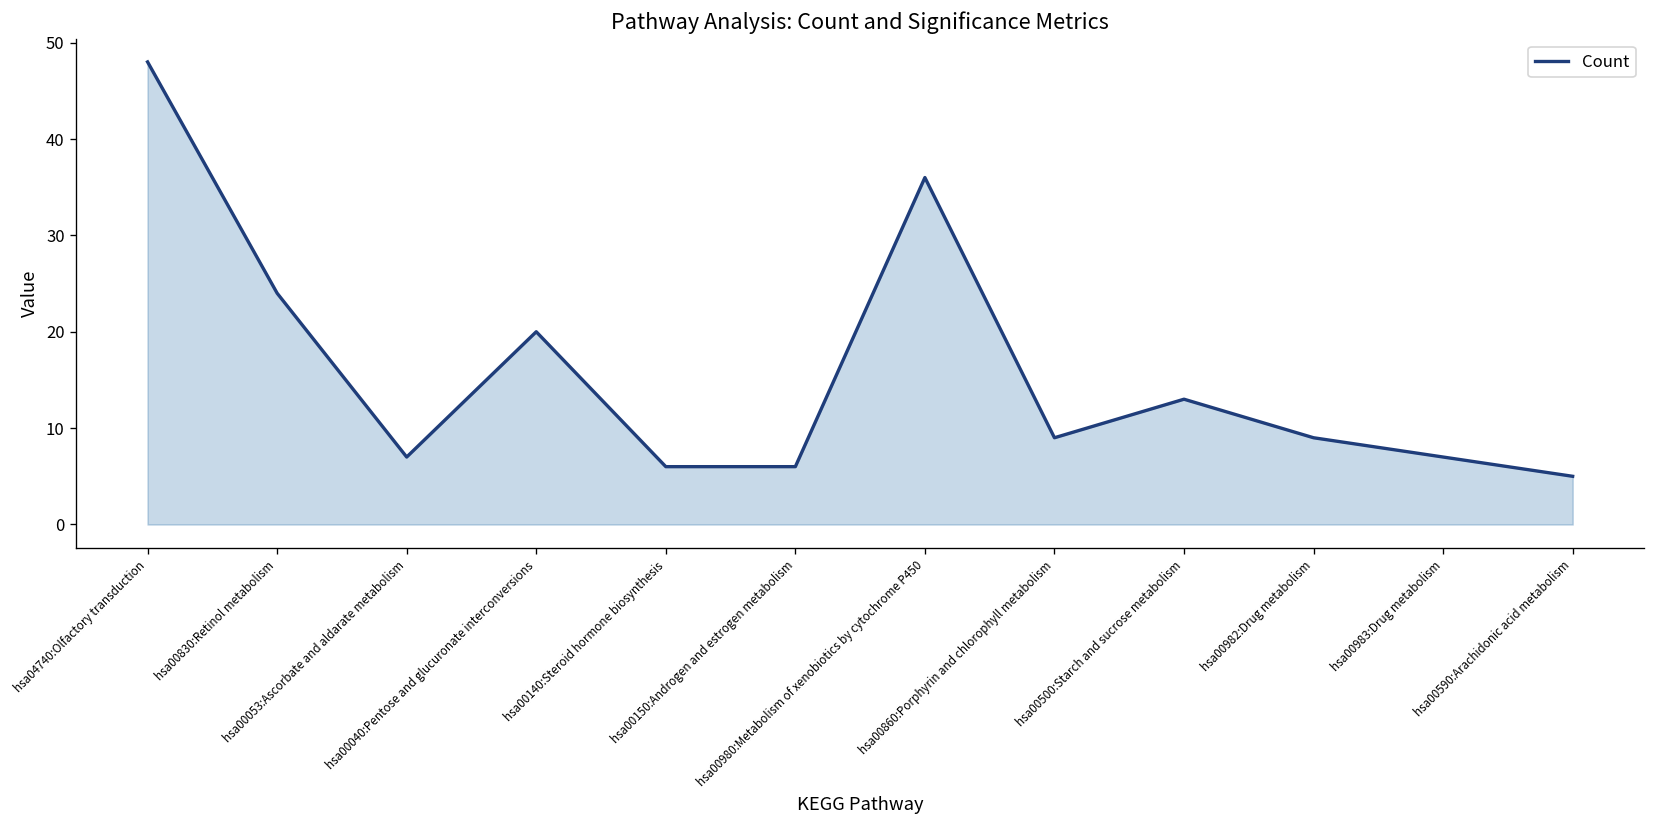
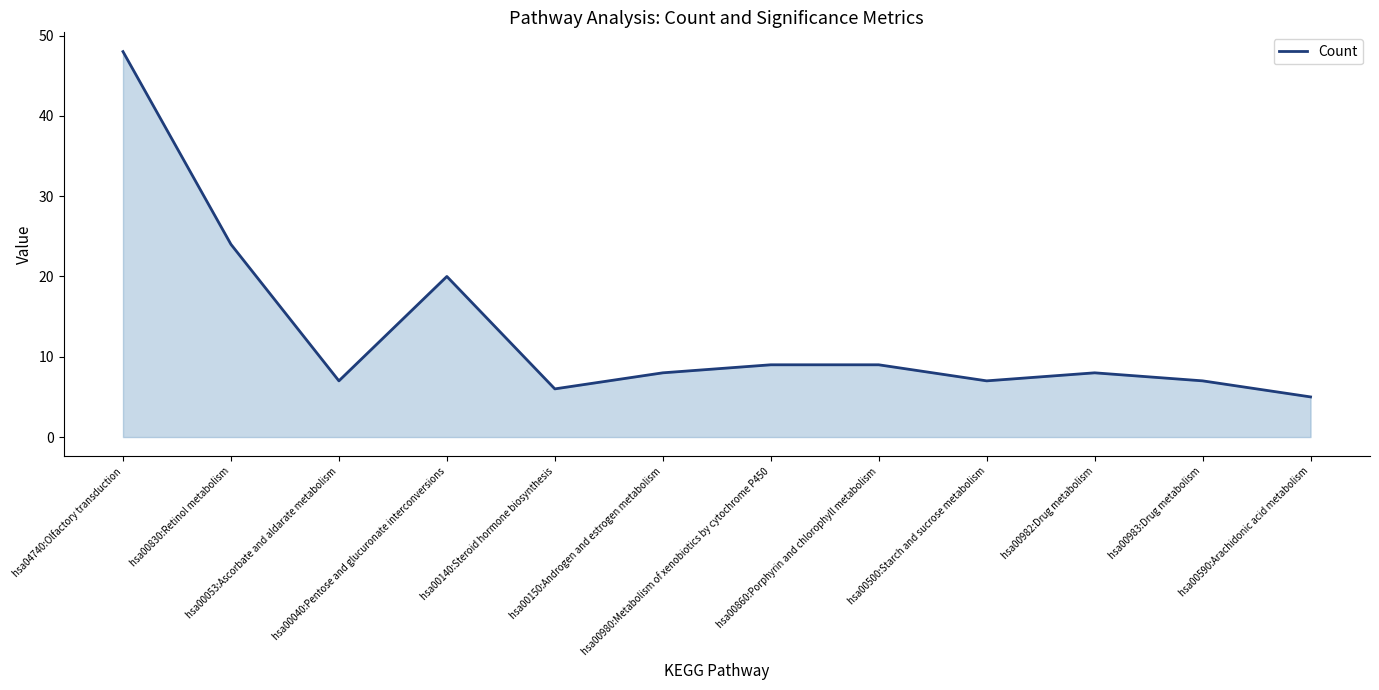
  {
    "hsa04740:Olfactory transduction": 48,
    "hsa00830:Retinol metabolism": 24,
    "hsa00053:Ascorbate and aldarate metabolism": 7,
    "hsa00040:Pentose and glucuronate interconversions": 20,
    "hsa00140:Steroid hormone biosynthesis": 6,
-   "hsa00150:Androgen and estrogen metabolism": 6,
-   "hsa00980:Metabolism of xenobiotics by cytochrome P450": 36,
+   "hsa00150:Androgen and estrogen metabolism": 8,
+   "hsa00980:Metabolism of xenobiotics by cytochrome P450": 9,
    "hsa00860:Porphyrin and chlorophyll metabolism": 9,
-   "hsa00500:Starch and sucrose metabolism": 13,
-   "hsa00982:Drug metabolism": 9,
+   "hsa00500:Starch and sucrose metabolism": 7,
+   "hsa00982:Drug metabolism": 8,
    "hsa00983:Drug metabolism": 7,
    "hsa00590:Arachidonic acid metabolism": 5
  }
